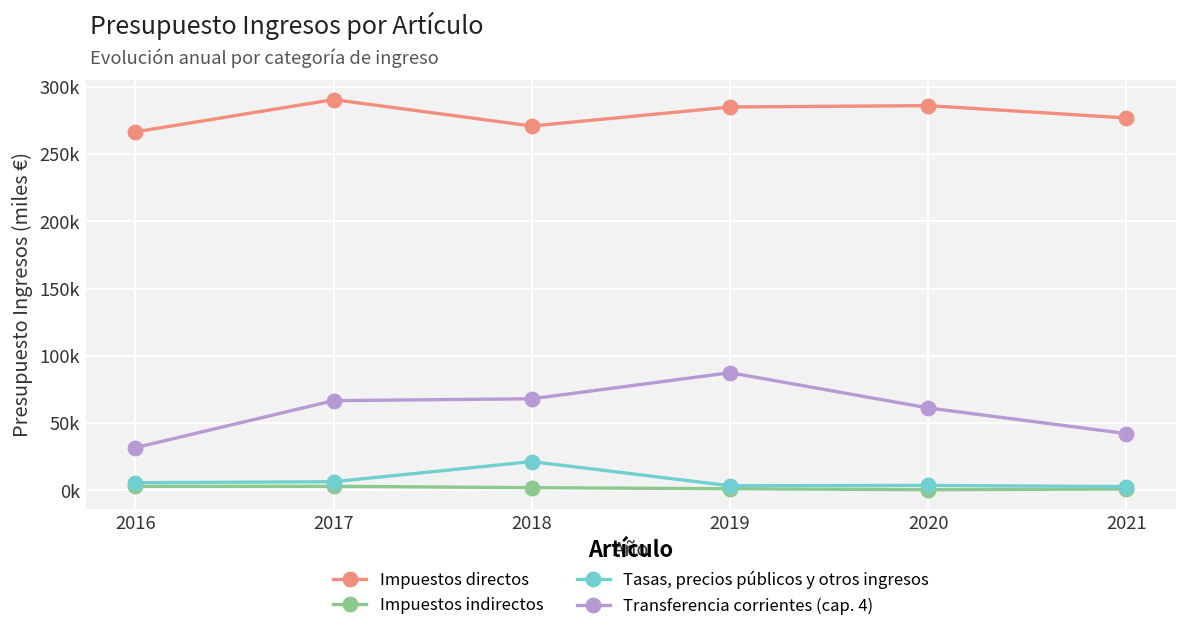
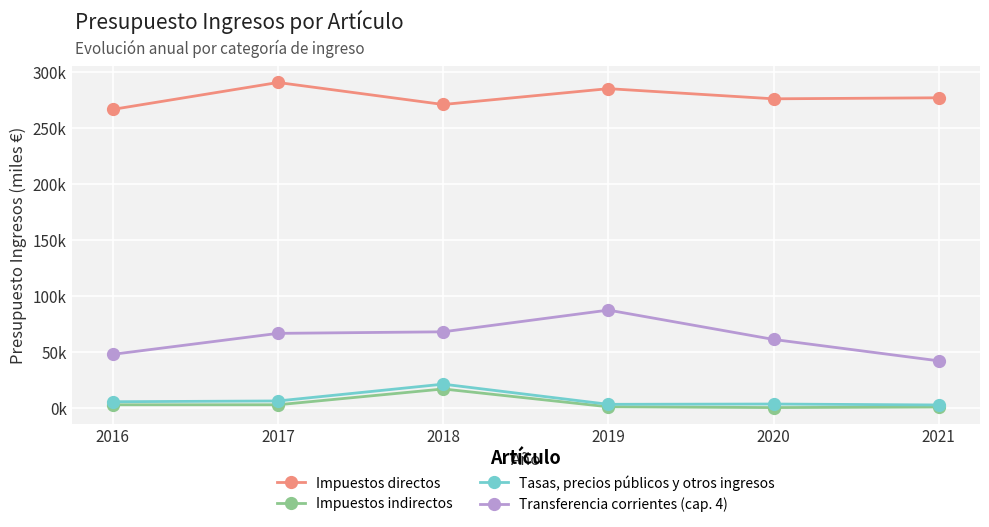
  {
    "Impuestos directos": {
      "2016": 267000,
      "2017": 291000,
      "2018": 271000,
      "2019": 285000,
-     "2020": 286000,
+     "2020": 276000,
      "2021": 277000
    },
    "Impuestos indirectos": {
      "2016": 3000,
      "2017": 3000,
-     "2018": 2000,
+     "2018": 17000,
      "2020": 1000
    },
    "Tasas, precios públicos y otros ingresos": {
      "2016": 6000,
      "2017": 6000,
      "2018": 21000,
      "2020": 4000
    },
    "Transferencia corrientes (cap. 4)": {
-     "2016": 32000,
+     "2016": 48000,
      "2017": 67000,
      "2018": 68000,
      "2019": 87000,
      "2020": 61000,
      "2021": 42000
    }
  }
